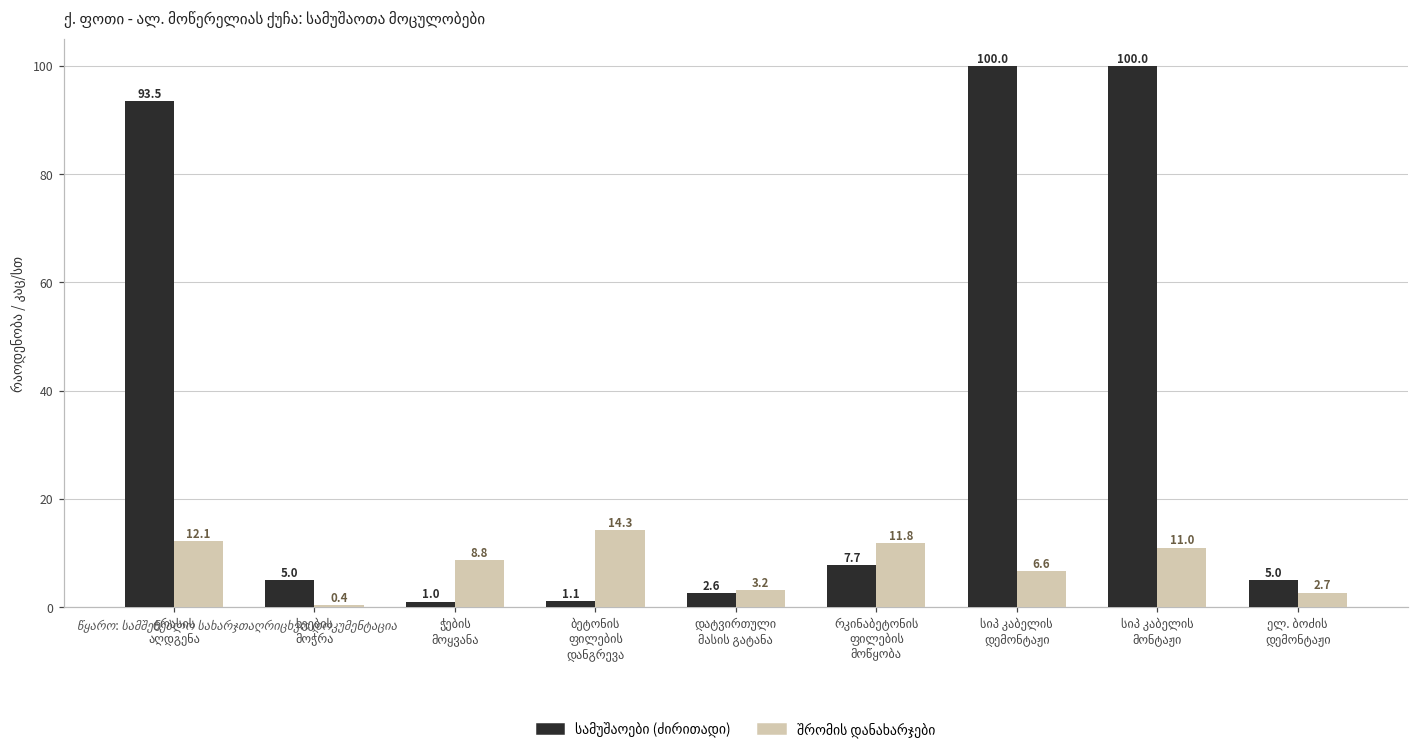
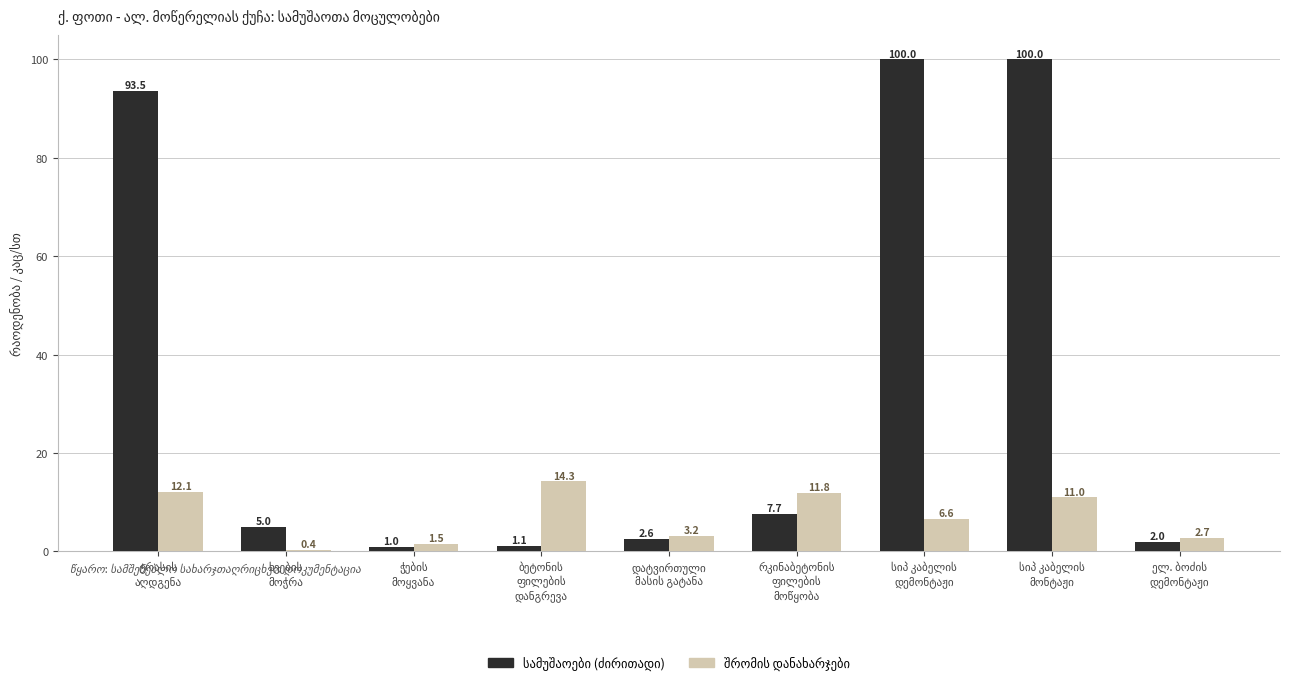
  {
    "სამუშაოები (ძირითადი)": {
      "ტრასის აღდგენა": 93.5,
      "ხეების მოჭრა": 5.0,
      "ჭების მოყვანა": 1.0,
      "ბეტონის ფილების დანგრევა": 1.1,
      "დატვირთული მასის გატანა": 2.6,
      "რკინაბეტონის ფილების მოწყობა": 7.7,
      "სიპ კაბელის დემონტაჟი": 100.0,
      "სიპ კაბელის მონტაჟი": 100.0,
-     "ელ. ბოძის დემონტაჟი": 5.0
+     "ელ. ბოძის დემონტაჟი": 2.0
    },
    "შრომის დანახარჯები": {
      "ტრასის აღდგენა": 12.1,
      "ხეების მოჭრა": 0.4,
-     "ჭების მოყვანა": 8.8,
+     "ჭების მოყვანა": 1.5,
      "ბეტონის ფილების დანგრევა": 14.3,
      "დატვირთული მასის გატანა": 3.2,
      "რკინაბეტონის ფილების მოწყობა": 11.8,
      "სიპ კაბელის დემონტაჟი": 6.6,
      "სიპ კაბელის მონტაჟი": 11.0,
      "ელ. ბოძის დემონტაჟი": 2.7
    }
  }
